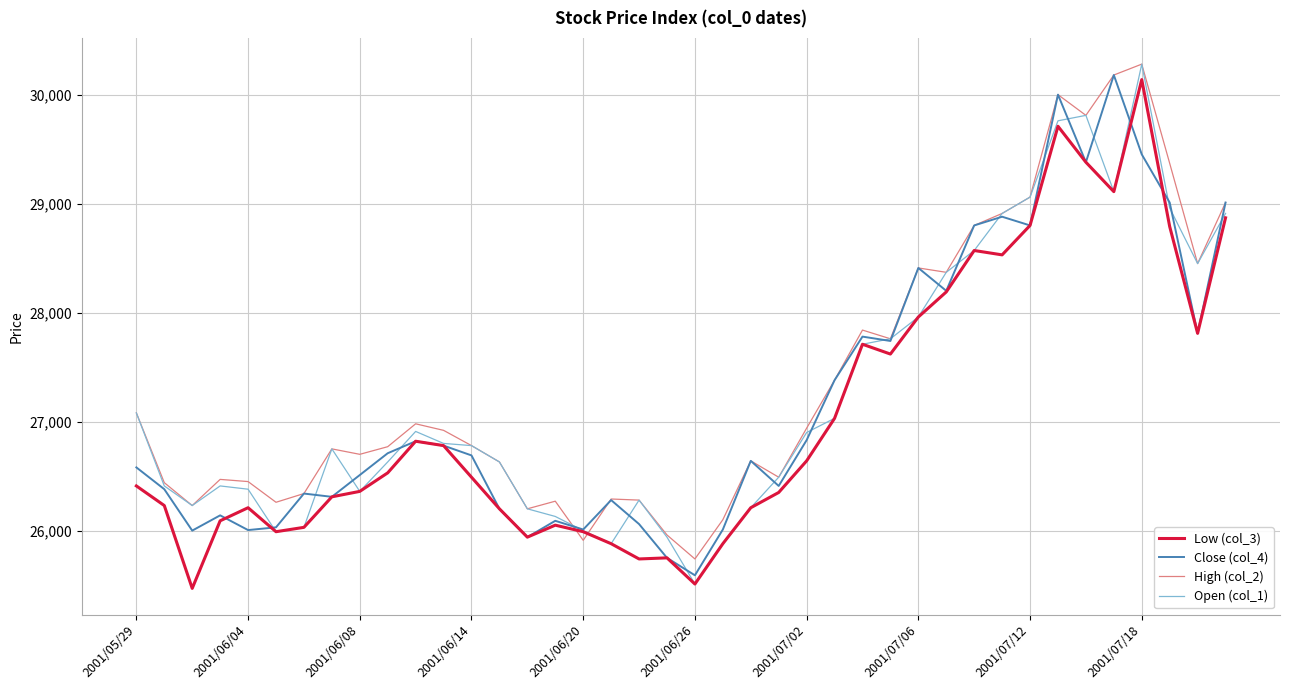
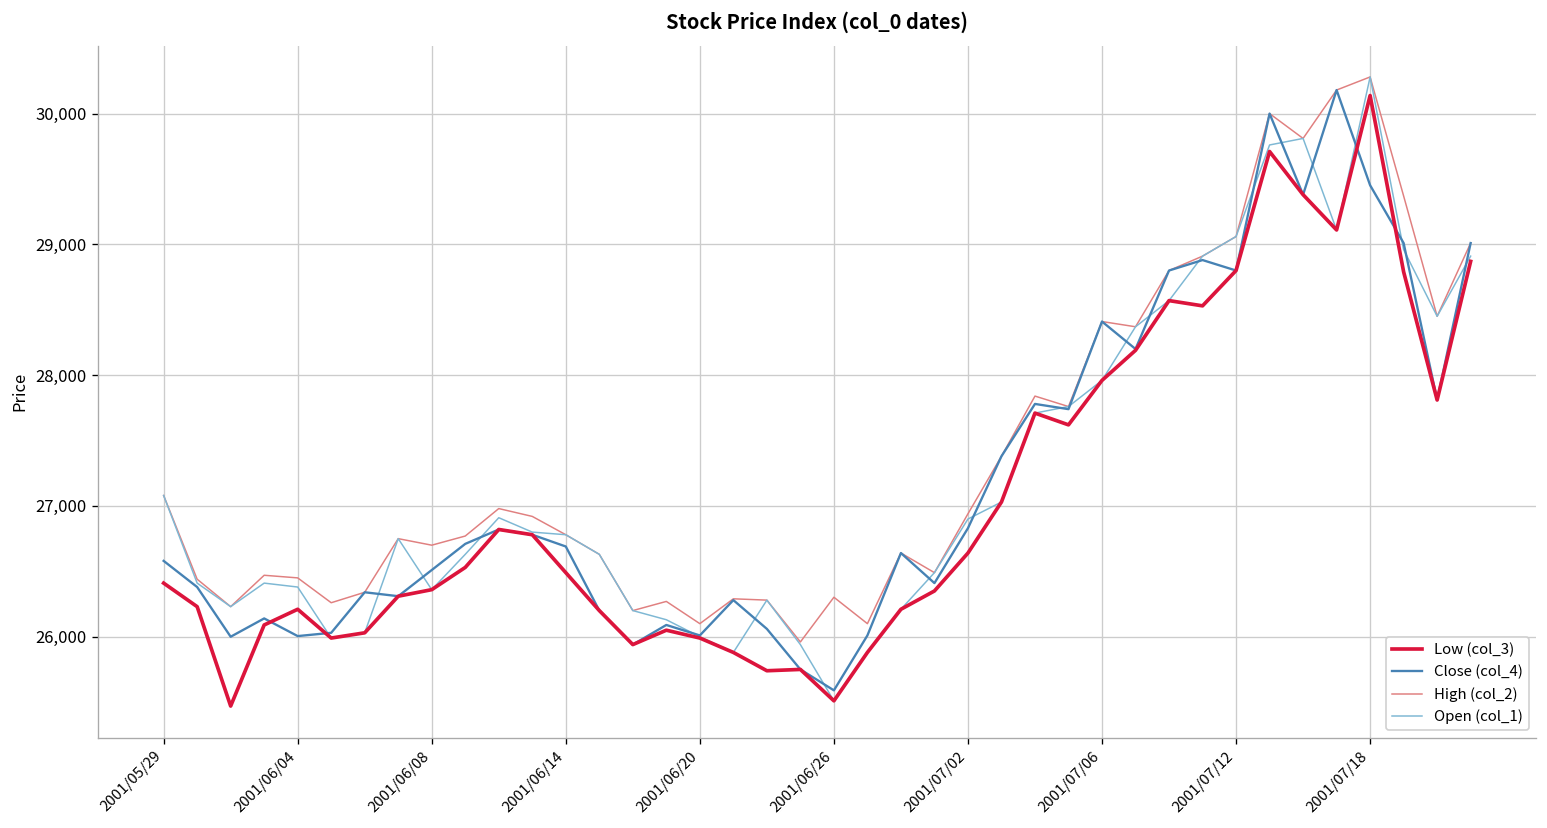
  {
    "Low (col_3)": {
      "2001/05/29": "26,410",
      "2001/06/04": "26,210",
      "2001/06/14": "26,490",
      "2001/07/02": "26,640",
      "2001/07/18": "30,140"
    },
    "Close (col_4)": {
      "2001/05/29": "26,580",
      "2001/06/04": "26,010",
      "2001/06/08": "26,510",
      "2001/06/14": "26,690",
      "2001/06/26": "25,590",
      "2001/07/02": "26,830",
      "2001/07/18": "29,450"
    },
    "High (col_2)": {
      "2001/06/04": "26,450",
      "2001/06/08": "26,700",
-     "2001/06/20": "25,910",
-     "2001/06/26": "25,740",
+     "2001/06/20": "26,100",
+     "2001/06/26": "26,300",
      "2001/07/02": "26,940"
    },
    "Open (col_1)": {
      "2001/06/04": "26,380",
      "2001/07/02": "26,900"
    }
  }
